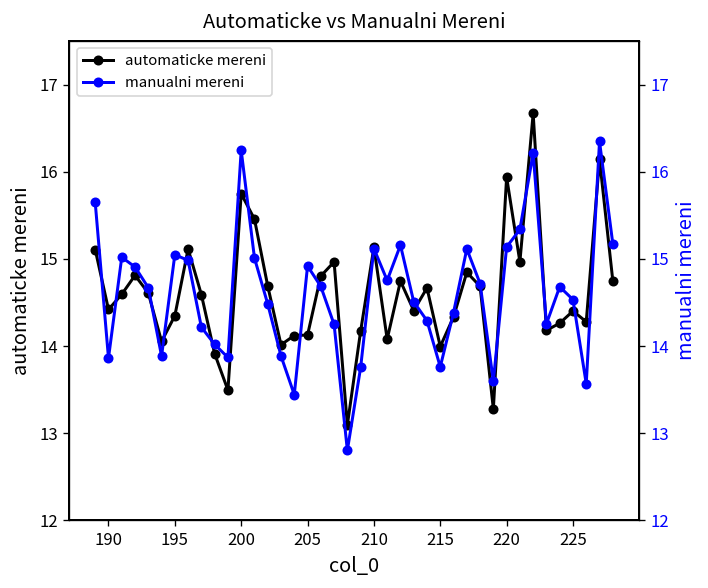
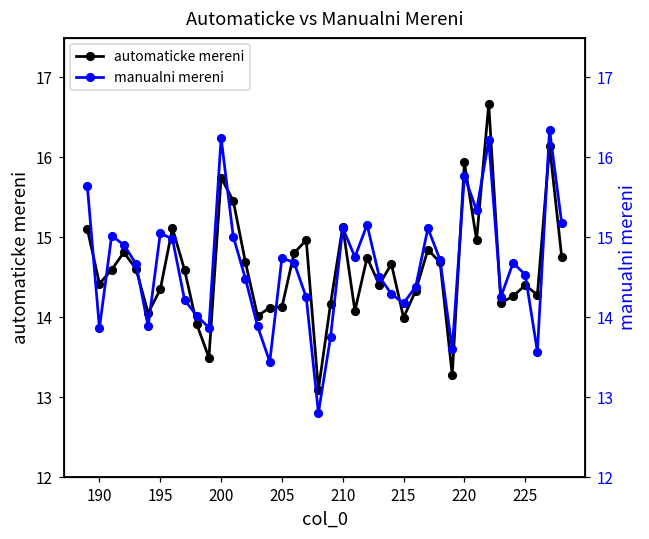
  {
    "automaticke mereni": {
      "190": 14.4,
      "195": 14.3,
      "200": 15.7,
      "205": 14.1,
      "210": 15.1,
      "215": 14.0,
      "220": 15.9,
      "225": 14.4
    },
    "manualni mereni": {
      "190": 13.9,
      "195": 15.0,
      "200": 16.2,
-     "205": 14.9,
+     "205": 14.7,
      "210": 15.1,
-     "215": 13.8,
-     "220": 15.1,
+     "215": 14.2,
+     "220": 15.8,
      "225": 14.5
    }
  }
